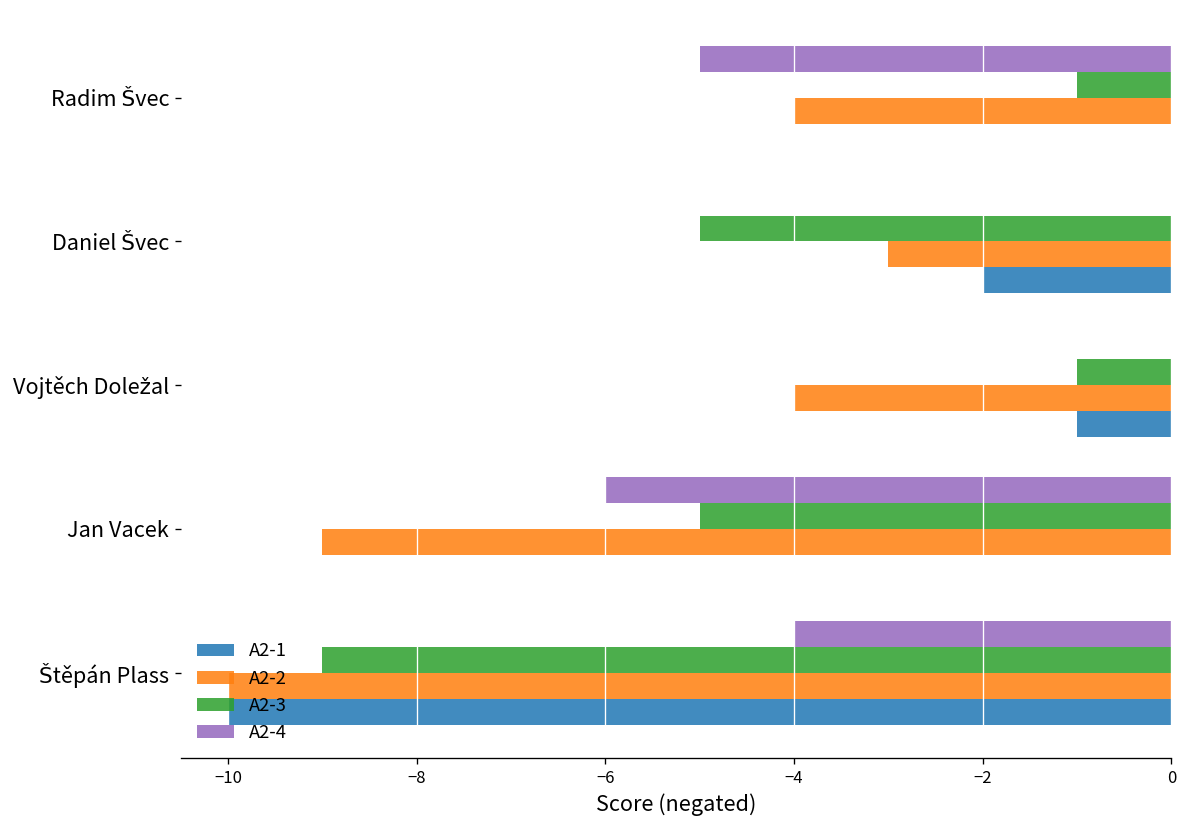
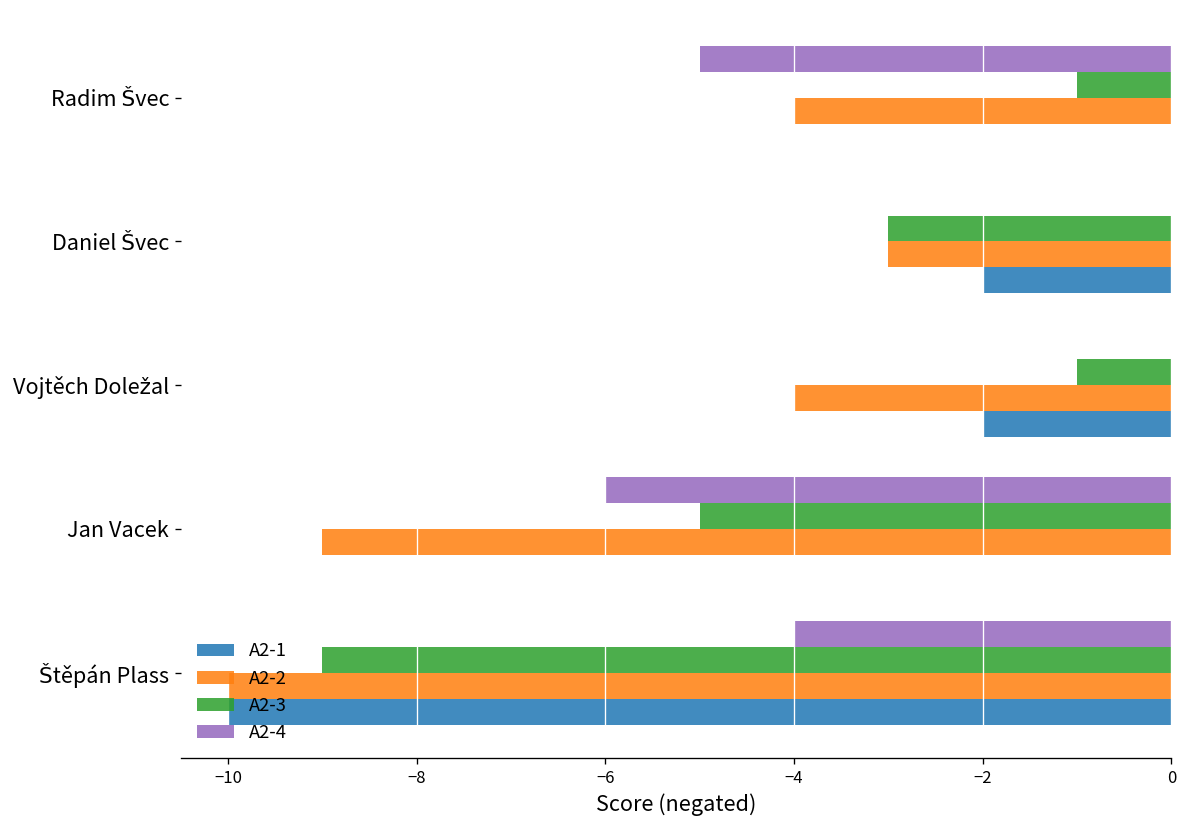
  {
    "A2-1": {
      "Radim Švec": 0.0,
      "Daniel Švec": -2.0,
-     "Vojtěch Doležal": -1.0,
+     "Vojtěch Doležal": -2.0,
      "Jan Vacek": 0.0,
      "Štěpán Plass": -10.0
    },
    "A2-2": {
      "Radim Švec": -4.0,
      "Daniel Švec": -3.0,
      "Vojtěch Doležal": -4.0,
      "Jan Vacek": -9.0,
      "Štěpán Plass": -10.0
    },
    "A2-3": {
      "Radim Švec": -1.0,
-     "Daniel Švec": -5.0,
+     "Daniel Švec": -3.0,
      "Vojtěch Doležal": -1.0,
      "Jan Vacek": -5.0,
      "Štěpán Plass": -9.0
    },
    "A2-4": {
      "Radim Švec": -5.0,
      "Daniel Švec": 0.0,
      "Vojtěch Doležal": 0.0,
      "Jan Vacek": -6.0,
      "Štěpán Plass": -4.0
    }
  }
